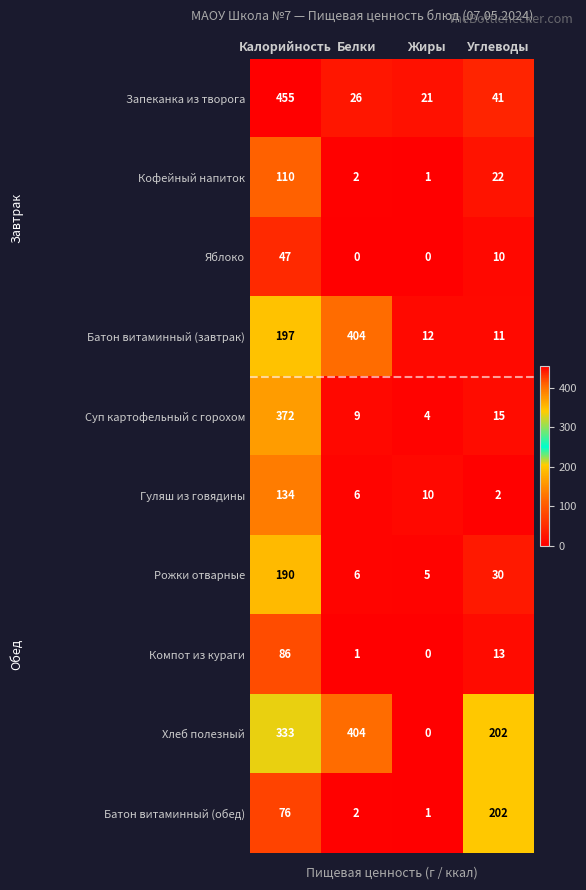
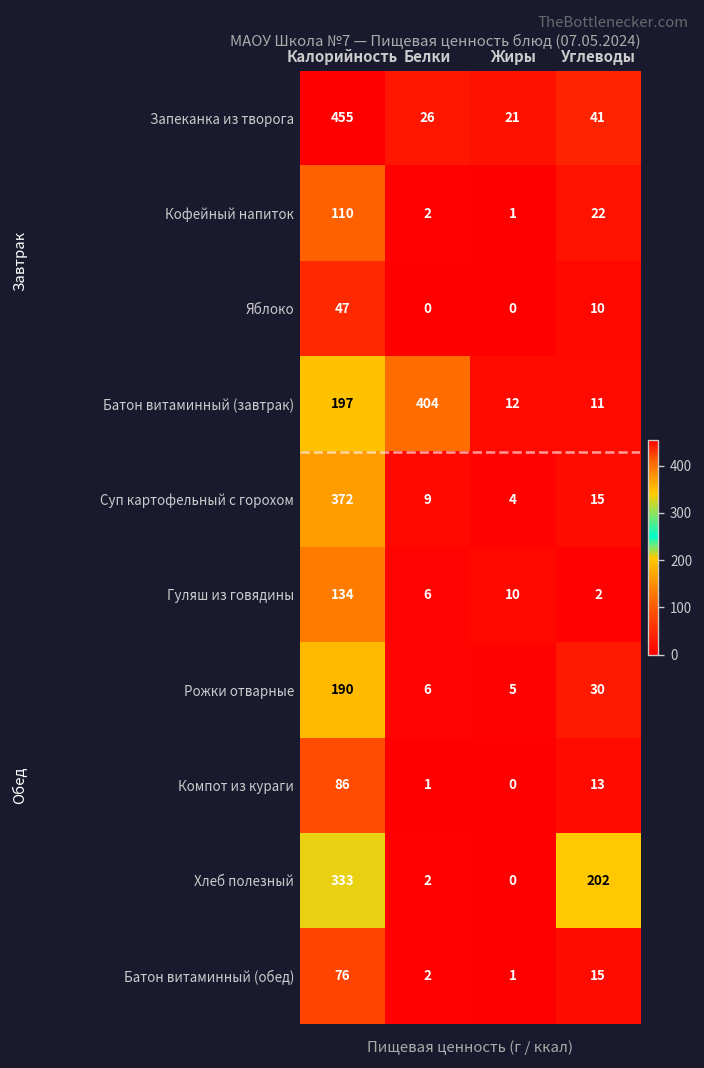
  {
    "Запеканка из творога": {
      "Калорийность": 455,
      "Белки": 26,
      "Жиры": 21,
      "Углеводы": 41
    },
    "Кофейный напиток": {
      "Калорийность": 110,
      "Белки": 2,
      "Жиры": 1,
      "Углеводы": 22
    },
    "Яблоко": {
      "Калорийность": 47,
      "Белки": 0,
      "Жиры": 0,
      "Углеводы": 10
    },
    "Батон витаминный (завтрак)": {
      "Калорийность": 197,
      "Белки": 404,
      "Жиры": 12,
      "Углеводы": 11
    },
    "Суп картофельный с горохом": {
      "Калорийность": 372,
      "Белки": 9,
      "Жиры": 4,
      "Углеводы": 15
    },
    "Гуляш из говядины": {
      "Калорийность": 134,
      "Белки": 6,
      "Жиры": 10,
      "Углеводы": 2
    },
    "Рожки отварные": {
      "Калорийность": 190,
      "Белки": 6,
      "Жиры": 5,
      "Углеводы": 30
    },
    "Компот из кураги": {
      "Калорийность": 86,
      "Белки": 1,
      "Жиры": 0,
      "Углеводы": 13
    },
    "Хлеб полезный": {
      "Калорийность": 333,
-     "Белки": 404,
+     "Белки": 2,
      "Жиры": 0,
      "Углеводы": 202
    },
    "Батон витаминный (обед)": {
      "Калорийность": 76,
      "Белки": 2,
      "Жиры": 1,
-     "Углеводы": 202
+     "Углеводы": 15
    }
  }
